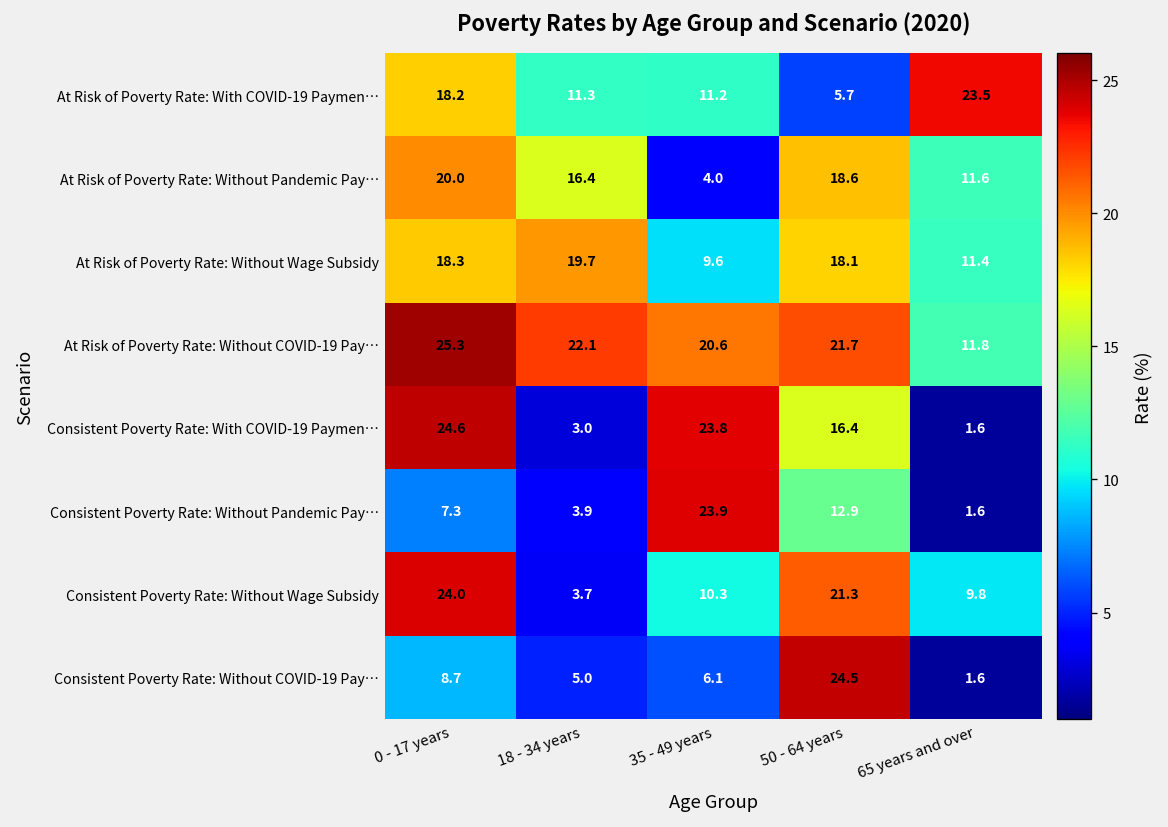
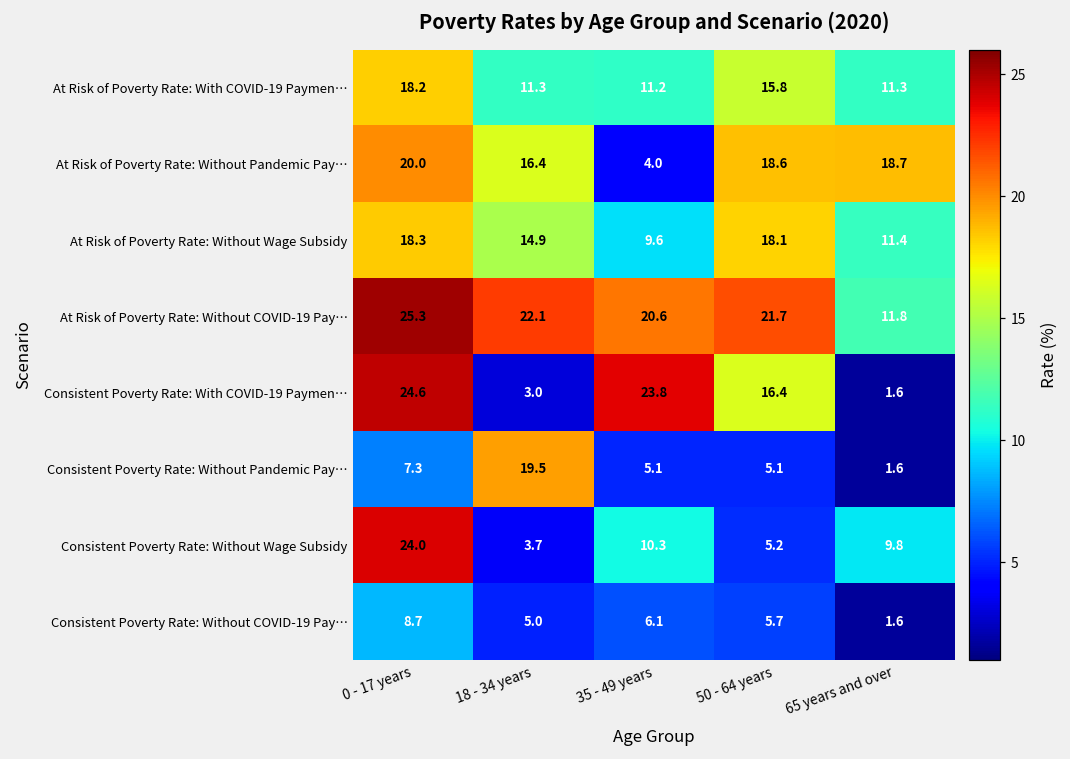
  {
    "At Risk of Poverty Rate: With COVID-19 Paymen…": {
      "0 - 17 years": 18.2,
      "18 - 34 years": 11.3,
      "35 - 49 years": 11.2,
-     "50 - 64 years": 5.7,
-     "65 years and over": 23.5
+     "50 - 64 years": 15.8,
+     "65 years and over": 11.3
    },
    "At Risk of Poverty Rate: Without Pandemic Pay…": {
      "0 - 17 years": 20.0,
      "18 - 34 years": 16.4,
      "35 - 49 years": 4.0,
      "50 - 64 years": 18.6,
-     "65 years and over": 11.6
+     "65 years and over": 18.7
    },
    "At Risk of Poverty Rate: Without Wage Subsidy": {
      "0 - 17 years": 18.3,
-     "18 - 34 years": 19.7,
+     "18 - 34 years": 14.9,
      "35 - 49 years": 9.6,
      "50 - 64 years": 18.1,
      "65 years and over": 11.4
    },
    "At Risk of Poverty Rate: Without COVID-19 Pay…": {
      "0 - 17 years": 25.3,
      "18 - 34 years": 22.1,
      "35 - 49 years": 20.6,
      "50 - 64 years": 21.7,
      "65 years and over": 11.8
    },
    "Consistent Poverty Rate: With COVID-19 Paymen…": {
      "0 - 17 years": 24.6,
      "18 - 34 years": 3.0,
      "35 - 49 years": 23.8,
      "50 - 64 years": 16.4,
      "65 years and over": 1.6
    },
    "Consistent Poverty Rate: Without Pandemic Pay…": {
      "0 - 17 years": 7.3,
-     "18 - 34 years": 3.9,
-     "35 - 49 years": 23.9,
-     "50 - 64 years": 12.9,
+     "18 - 34 years": 19.5,
+     "35 - 49 years": 5.1,
+     "50 - 64 years": 5.1,
      "65 years and over": 1.6
    },
    "Consistent Poverty Rate: Without Wage Subsidy": {
      "0 - 17 years": 24.0,
      "18 - 34 years": 3.7,
      "35 - 49 years": 10.3,
-     "50 - 64 years": 21.3,
+     "50 - 64 years": 5.2,
      "65 years and over": 9.8
    },
    "Consistent Poverty Rate: Without COVID-19 Pay…": {
      "0 - 17 years": 8.7,
      "18 - 34 years": 5.0,
      "35 - 49 years": 6.1,
-     "50 - 64 years": 24.5,
+     "50 - 64 years": 5.7,
      "65 years and over": 1.6
    }
  }
